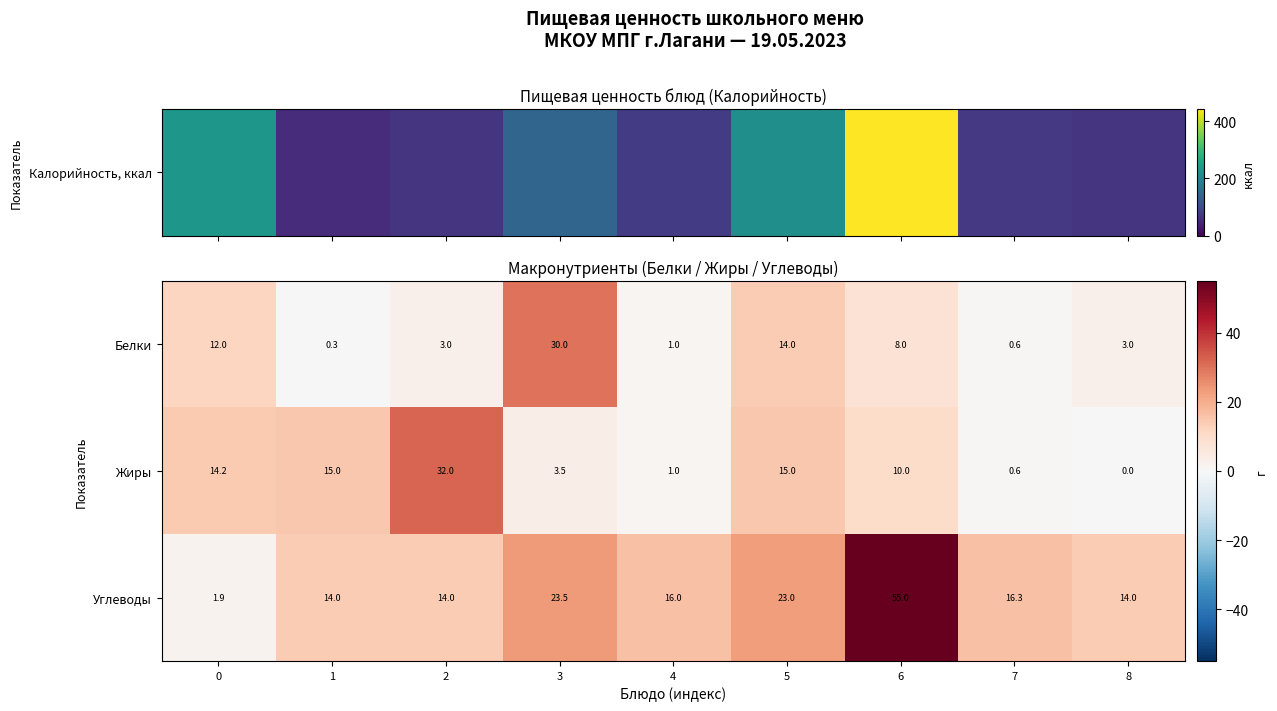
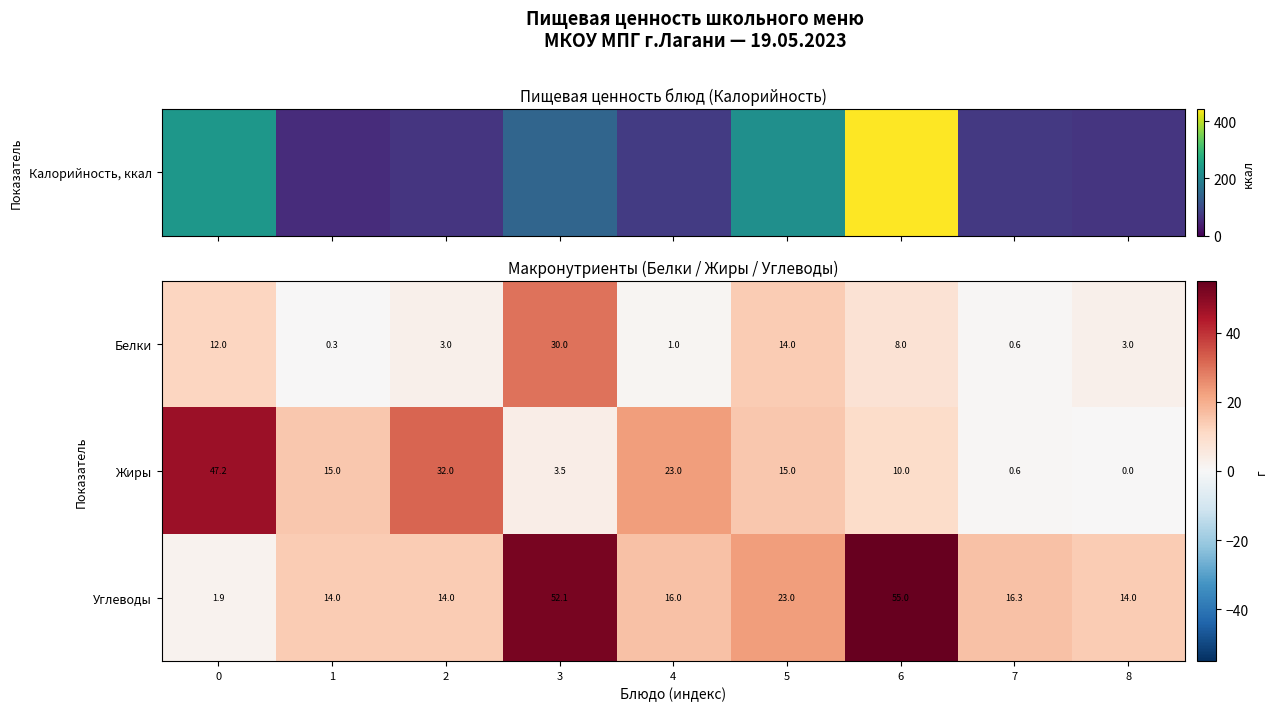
  {
    "Макронутриенты (Белки / Жиры / Углеводы)": {
      "Белки": {
        "0": 12.0,
        "1": 0.3,
        "2": 3.0,
        "3": 30.0,
        "4": 1.0,
        "5": 14.0,
        "6": 8.0,
        "7": 0.6,
        "8": 3.0
      },
      "Жиры": {
-       "0": 14.2,
+       "0": 47.2,
        "1": 15.0,
        "2": 32.0,
        "3": 3.5,
-       "4": 1.0,
+       "4": 23.0,
        "5": 15.0,
        "6": 10.0,
        "7": 0.6,
        "8": 0.0
      },
      "Углеводы": {
        "0": 1.9,
        "1": 14.0,
        "2": 14.0,
-       "3": 23.5,
+       "3": 52.1,
        "4": 16.0,
        "5": 23.0,
        "6": 55.0,
        "7": 16.3,
        "8": 14.0
      }
    }
  }
